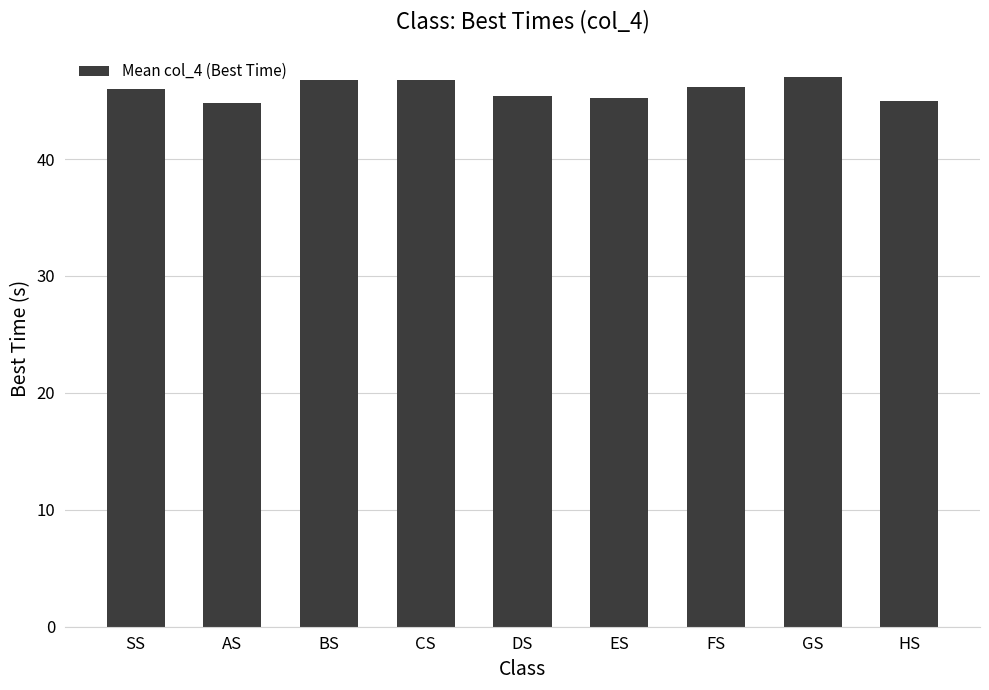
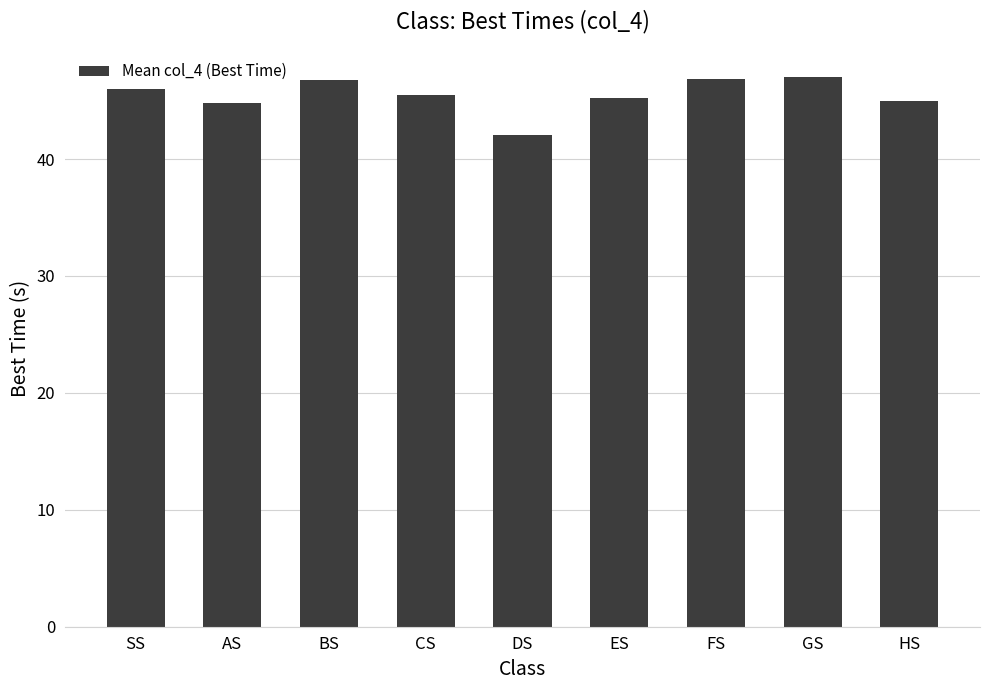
  {
    "SS": 46.0,
    "AS": 44.8,
    "BS": 46.8,
-   "CS": 46.8,
-   "DS": 45.4,
+   "CS": 45.5,
+   "DS": 42.1,
    "ES": 45.3,
-   "FS": 46.1,
+   "FS": 46.9,
    "GS": 47.0,
    "HS": 44.9
  }
